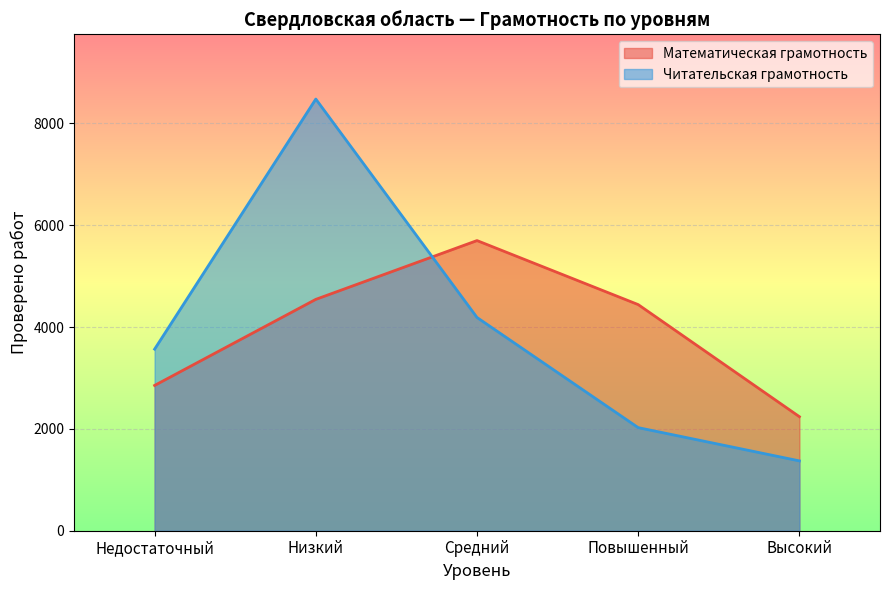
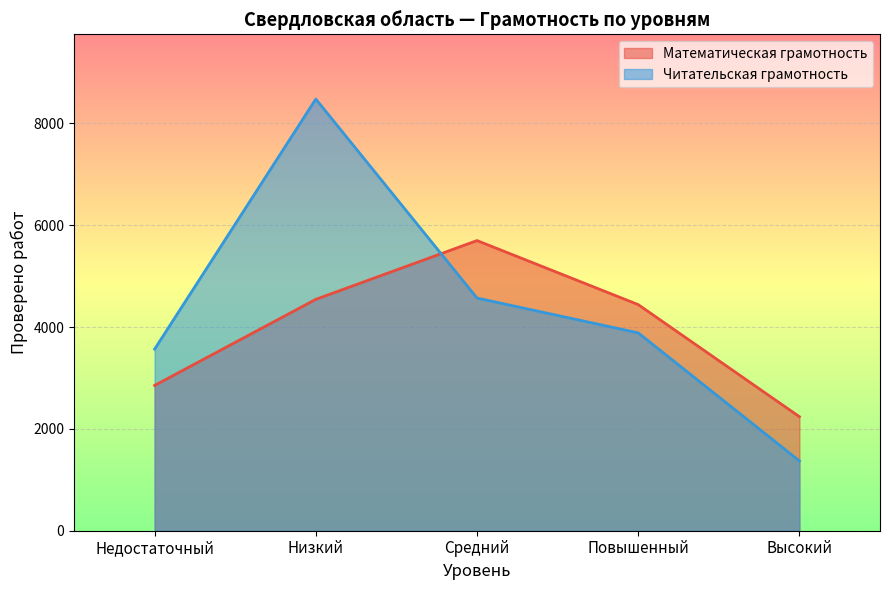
  {
    "Математическая грамотность": {
      "Недостаточный": 2900,
      "Низкий": 4500,
      "Средний": 5700,
      "Повышенный": 4400,
      "Высокий": 2200
    },
    "Читательская грамотность": {
      "Недостаточный": 3600,
      "Низкий": 8500,
-     "Средний": 4200,
-     "Повышенный": 2000,
+     "Средний": 4600,
+     "Повышенный": 3900,
      "Высокий": 1400
    }
  }
